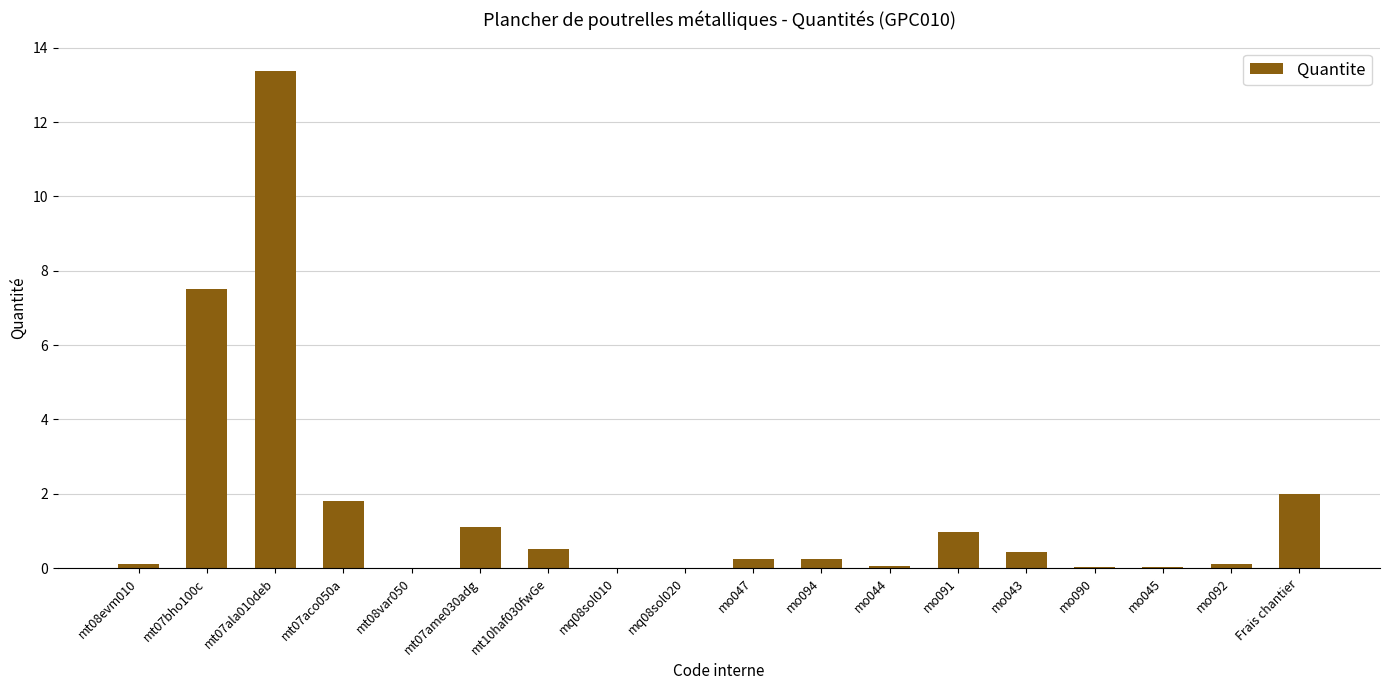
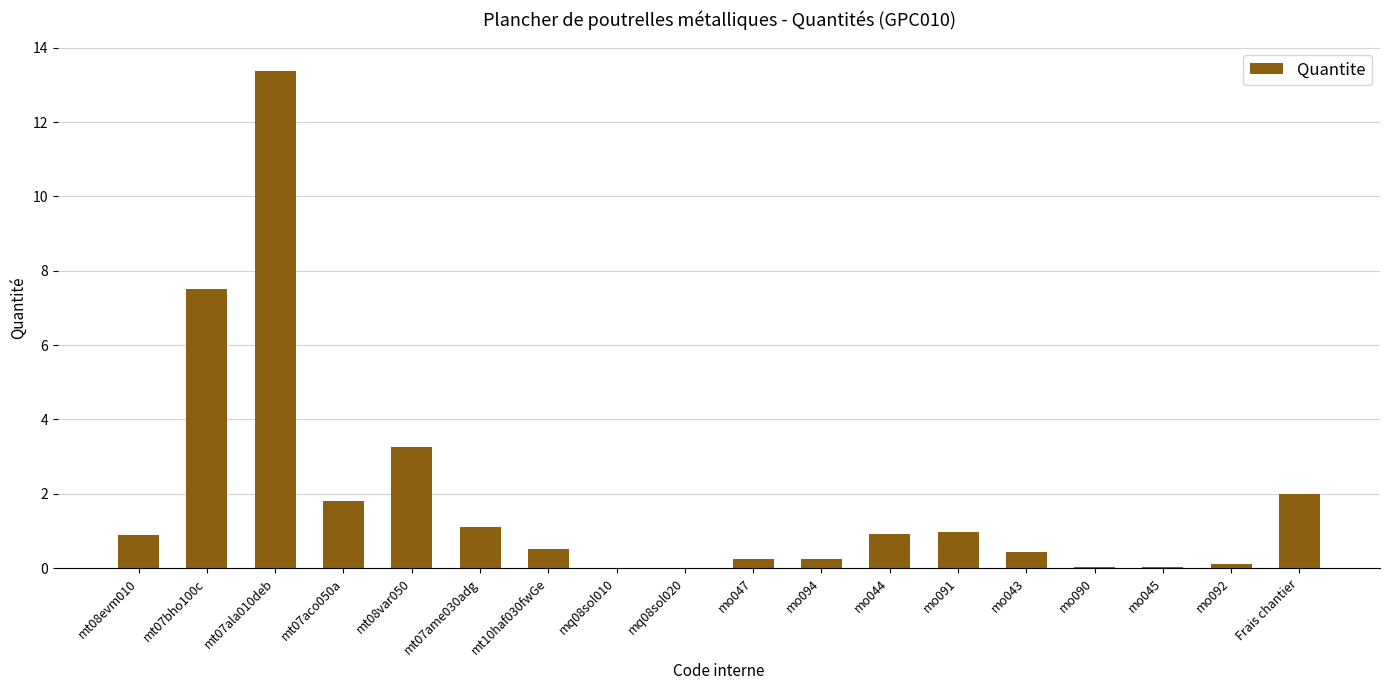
  {
-   "mt08evm010": 0.1,
+   "mt08evm010": 0.9,
    "mt07bho100c": 7.5,
    "mt07ala010deb": 13.4,
    "mt07aco050a": 1.8,
-   "mt08var050": 0.0,
+   "mt08var050": 3.3,
    "mt07ame030adg": 1.1,
    "mt10haf030fwGe": 0.5,
    "mo047": 0.3,
    "mo094": 0.3,
-   "mo044": 0.1,
+   "mo044": 0.9,
    "mo091": 1.0,
    "mo043": 0.4,
    "mo092": 0.1,
    "Frais chantier": 2.0
  }
